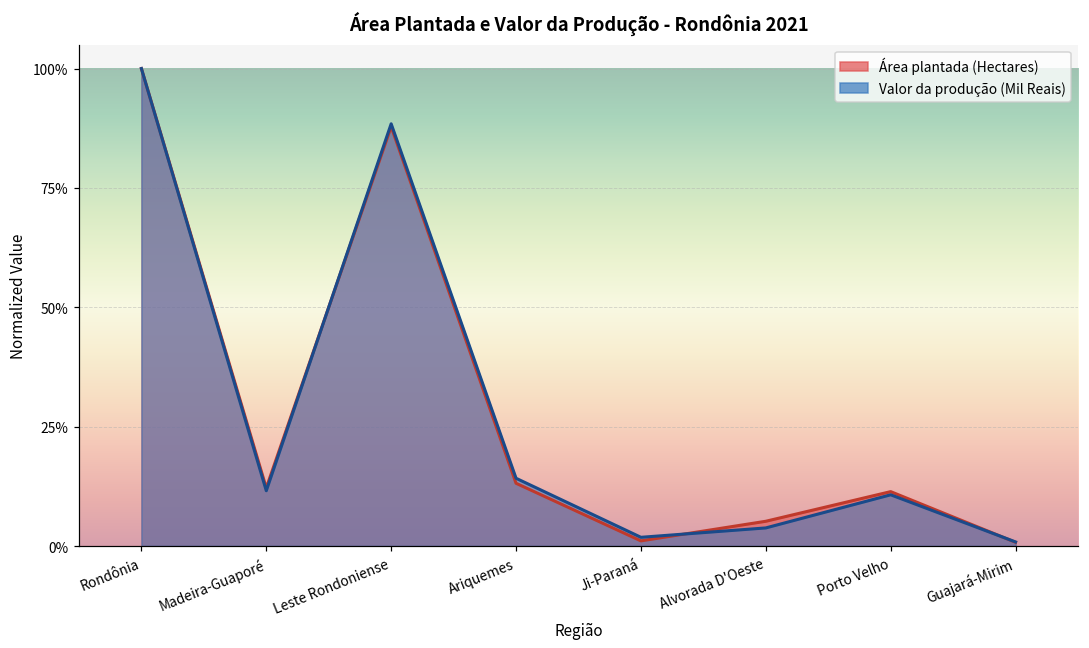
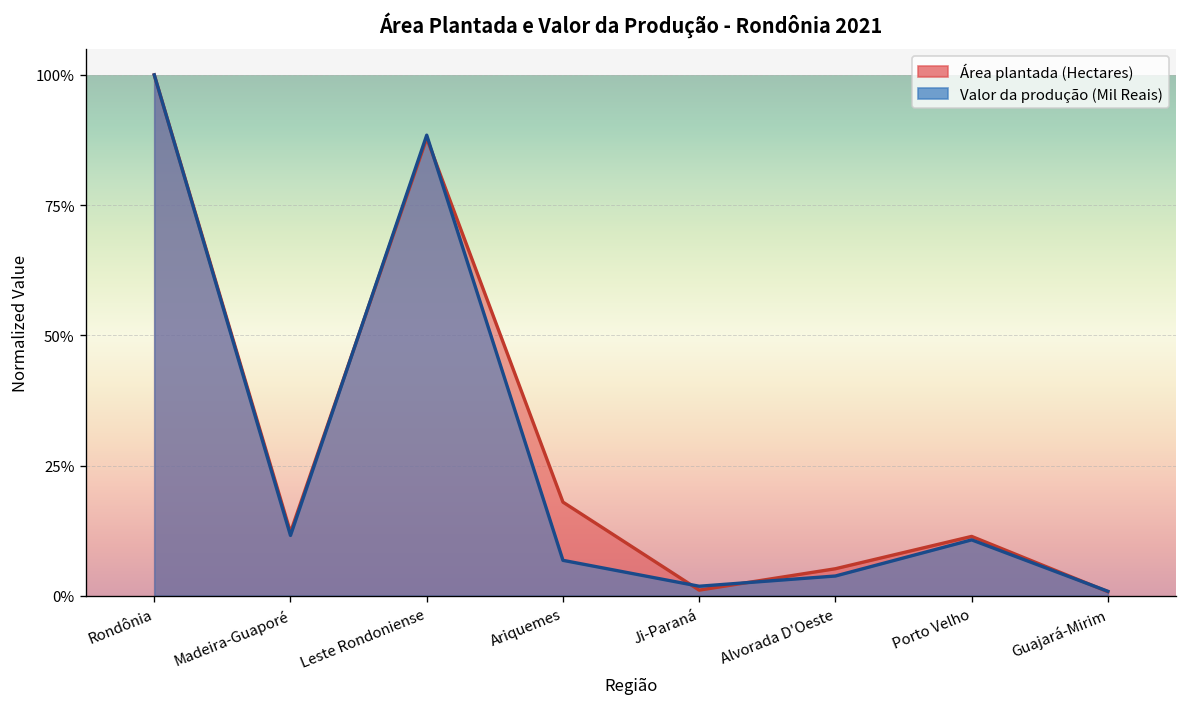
  {
    "Área plantada (Hectares)": {
-     "Ariquemes": "13%",
+     "Ariquemes": "18%",
      "Ji-Paraná": "1%",
      "Alvorada D'Oeste": "5%",
      "Porto Velho": "11%"
    },
    "Valor da produção (Mil Reais)": {
-     "Ariquemes": "14%",
+     "Ariquemes": "7%",
      "Ji-Paraná": "2%",
      "Alvorada D'Oeste": "4%",
      "Porto Velho": "11%"
    }
  }
